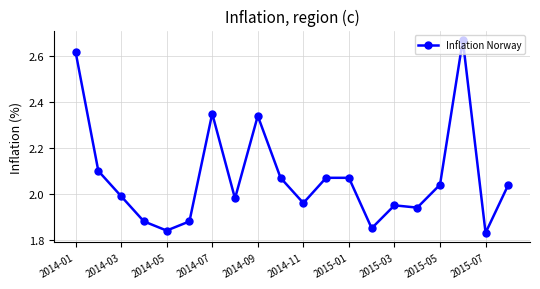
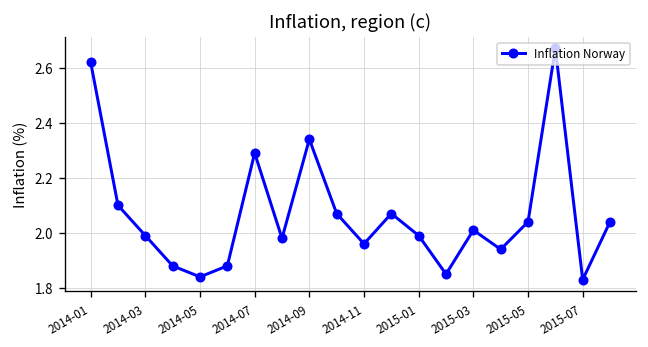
  {
    "2014-01": 2.62,
    "2014-03": 1.99,
    "2014-05": 1.84,
-   "2014-07": 2.35,
+   "2014-07": 2.29,
    "2014-09": 2.34,
    "2014-11": 1.96,
-   "2015-01": 2.07,
-   "2015-03": 1.95,
+   "2015-01": 1.99,
+   "2015-03": 2.01,
    "2015-05": 2.04,
    "2015-07": 1.83
  }
